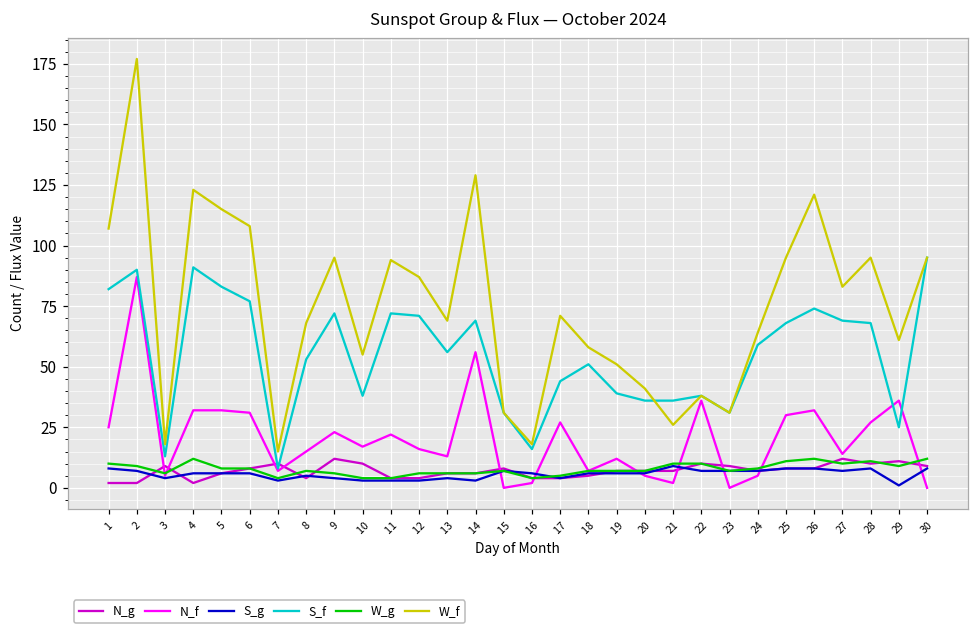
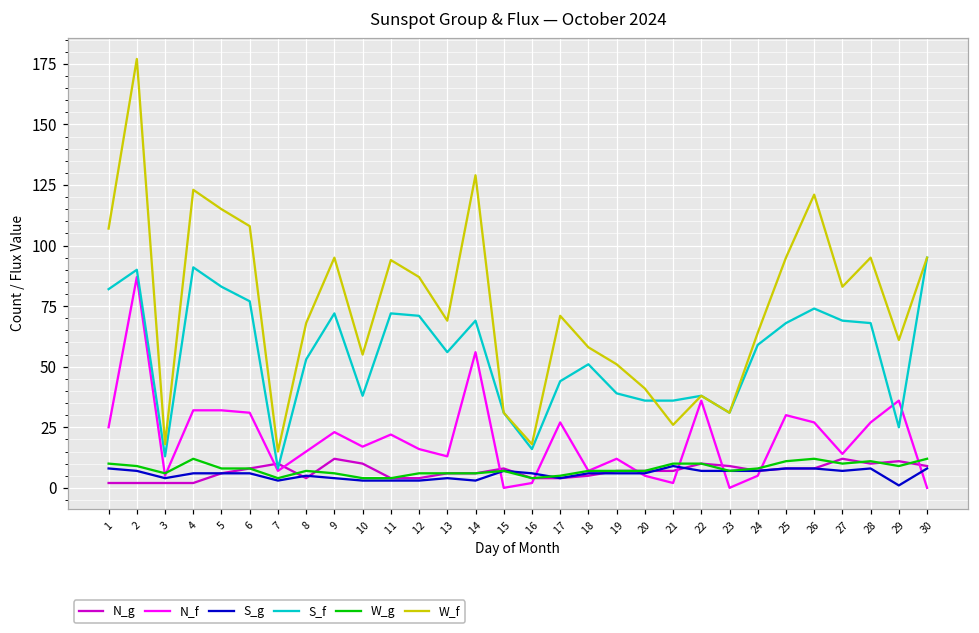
  {
    "N_g": {
      "1": 2,
      "2": 2,
-     "3": 9,
+     "3": 2,
      "4": 2,
      "7": 10,
      "9": 12,
      "10": 10,
      "21": 7,
      "23": 9,
      "27": 12,
      "29": 11
    },
    "N_f": {
      "1": 25,
      "2": 87,
      "4": 32,
      "5": 32,
      "6": 31,
      "8": 15,
      "9": 23,
      "10": 17,
      "11": 22,
      "12": 16,
      "13": 13,
      "14": 56,
      "15": 0,
      "16": 2,
      "17": 27,
      "19": 12,
      "21": 2,
      "22": 36,
      "23": 0,
      "24": 5,
      "25": 30,
-     "26": 32,
+     "26": 27,
      "27": 14,
      "28": 27,
      "29": 36,
      "30": 0
    },
    "S_g": {
      "1": 8,
      "2": 7,
      "4": 6,
      "6": 6,
      "9": 4,
      "13": 4,
      "14": 3,
      "16": 6,
      "22": 7,
      "27": 7,
      "28": 8,
      "29": 1
    },
    "S_f": {
      "1": 82,
      "2": 90,
      "3": 13,
      "4": 91,
      "5": 83,
      "6": 77,
      "8": 53,
      "9": 72,
      "10": 38,
      "11": 72,
      "12": 71,
      "13": 56,
      "14": 69,
      "16": 16,
      "17": 44,
      "18": 51,
      "19": 39,
      "20": 36,
      "21": 36,
      "24": 59,
      "25": 68,
      "26": 74,
      "27": 69,
      "28": 68,
      "29": 25
    },
    "W_g": {
      "1": 10,
      "2": 9,
      "4": 12,
      "5": 8,
      "8": 7,
      "9": 6,
      "12": 6,
      "25": 11,
      "26": 12,
      "27": 10,
      "29": 9,
      "30": 12
    },
    "W_f": {
      "1": 107,
      "2": 177,
      "3": 18,
      "4": 123,
      "5": 115,
      "6": 108,
      "7": 15,
      "8": 68,
      "9": 95,
      "10": 55,
      "11": 94,
      "12": 87,
      "13": 69,
      "14": 129,
      "16": 18,
      "17": 71,
      "18": 58,
      "19": 51,
      "20": 41,
      "21": 26,
      "24": 64,
      "25": 95,
      "26": 121,
      "27": 83,
      "28": 95,
      "29": 61
    }
  }
